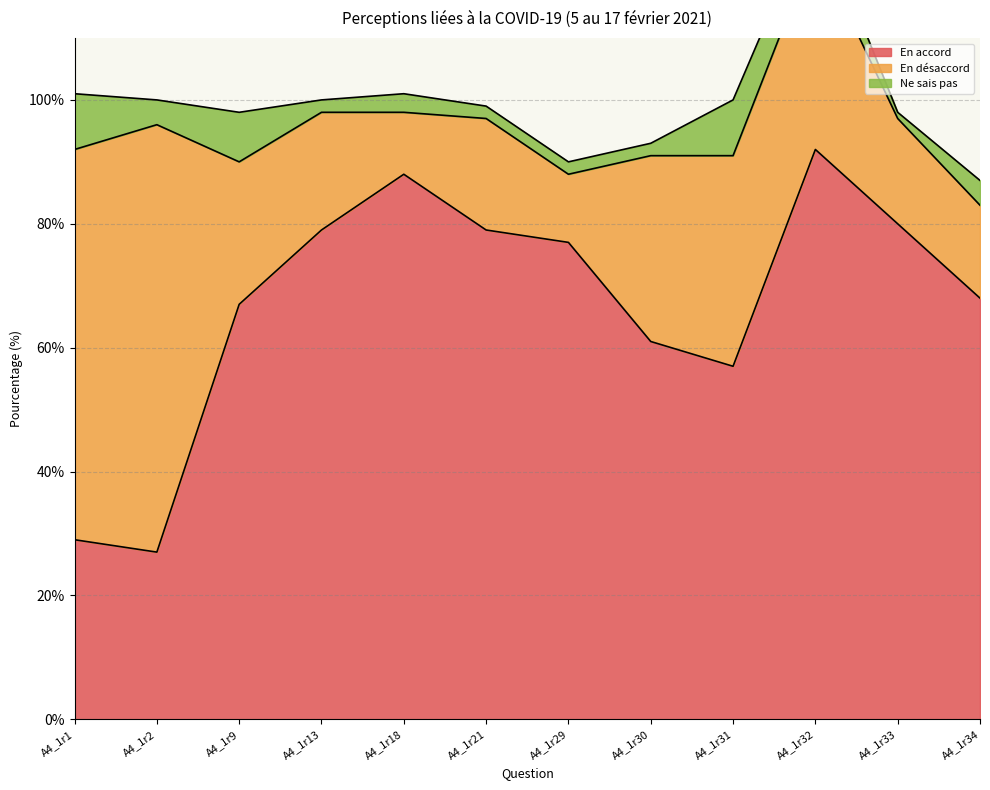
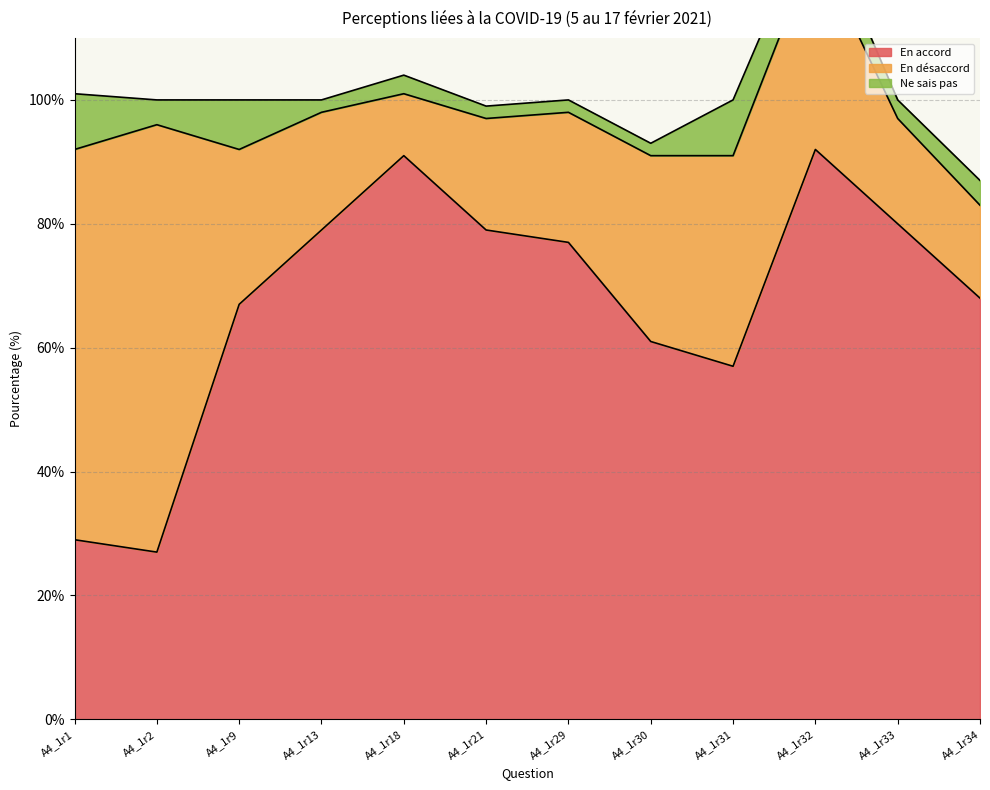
  {
    "En accord": {
      "A4_1r1": "29%",
      "A4_1r2": "27%",
      "A4_1r9": "67%",
      "A4_1r13": "79%",
-     "A4_1r18": "88%",
+     "A4_1r18": "91%",
      "A4_1r21": "79%",
      "A4_1r29": "77%",
      "A4_1r30": "61%",
      "A4_1r31": "57%",
      "A4_1r32": "92%",
      "A4_1r33": "80%",
      "A4_1r34": "68%"
    },
    "En désaccord": {
      "A4_1r1": "63%",
      "A4_1r2": "69%",
-     "A4_1r9": "23%",
+     "A4_1r9": "25%",
      "A4_1r13": "19%",
      "A4_1r18": "10%",
      "A4_1r21": "18%",
-     "A4_1r29": "11%",
+     "A4_1r29": "21%",
      "A4_1r30": "30%",
      "A4_1r31": "34%",
      "A4_1r33": "17%",
      "A4_1r34": "15%"
    },
    "Ne sais pas": {
      "A4_1r1": "9%",
      "A4_1r2": "4%",
      "A4_1r9": "8%",
      "A4_1r13": "2%",
      "A4_1r18": "3%",
      "A4_1r21": "2%",
      "A4_1r29": "2%",
      "A4_1r30": "2%",
      "A4_1r31": "9%",
-     "A4_1r33": "1%",
+     "A4_1r33": "3%",
      "A4_1r34": "4%"
    }
  }
